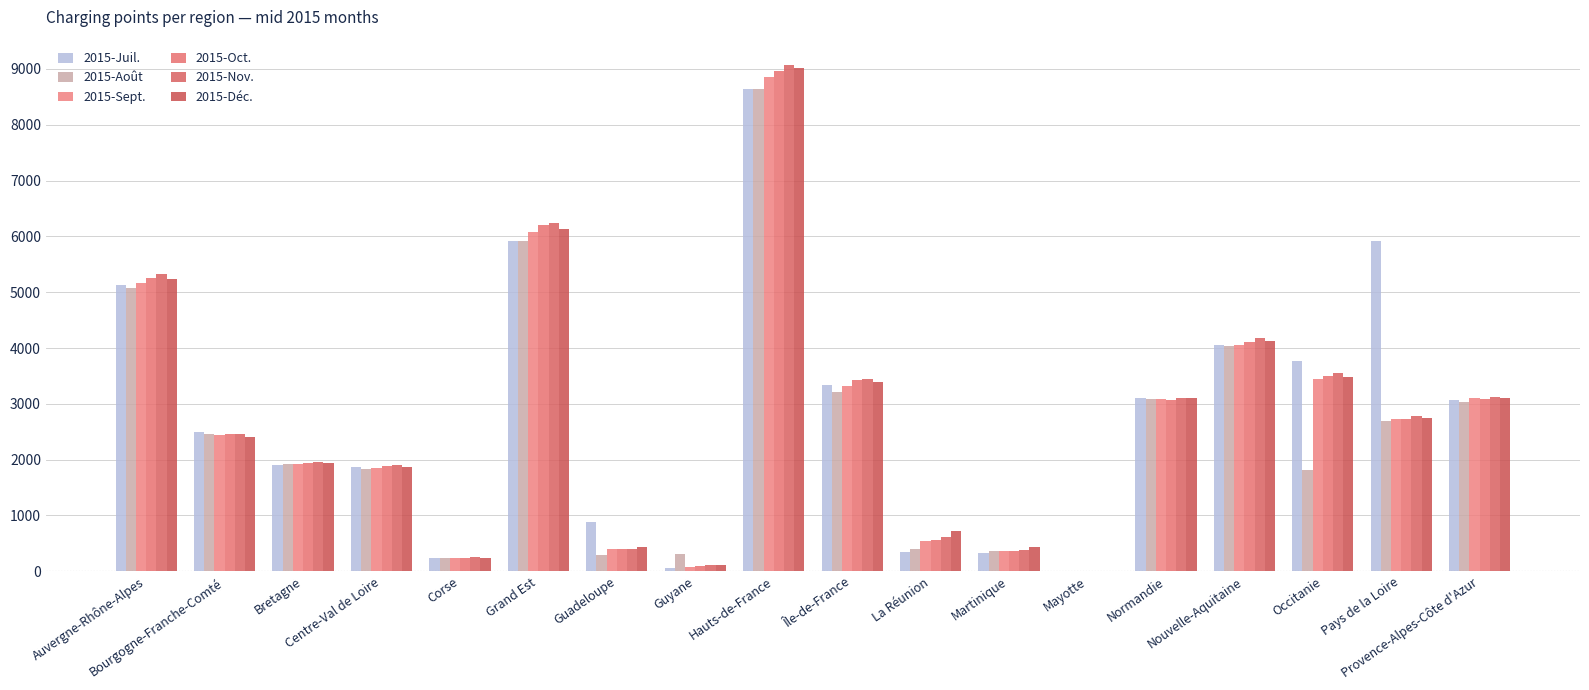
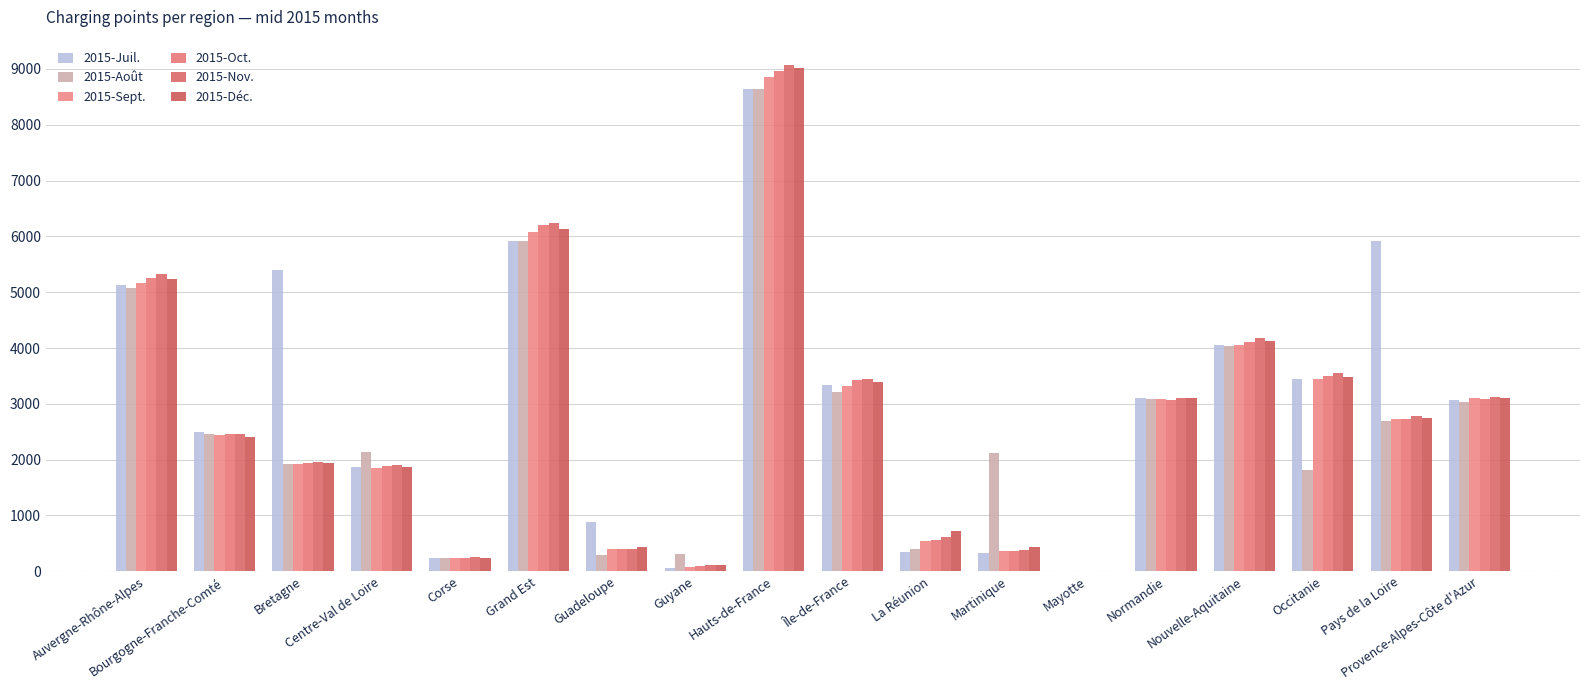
  {
    "2015-Juil.": {
      "Auvergne-Rhône-Alpes": 5100,
      "Bourgogne-Franche-Comté": 2500,
-     "Bretagne": 1900,
+     "Bretagne": 5400,
      "Centre-Val de Loire": 1900,
      "Corse": 200,
      "Grand Est": 5900,
      "Guadeloupe": 900,
      "Guyane": 100,
      "Hauts-de-France": 8600,
      "Île-de-France": 3300,
      "La Réunion": 300,
      "Martinique": 300,
      "Mayotte": 0,
      "Normandie": 3100,
      "Nouvelle-Aquitaine": 4100,
-     "Occitanie": 3800,
+     "Occitanie": 3400,
      "Pays de la Loire": 5900,
      "Provence-Alpes-Côte d'Azur": 3100
    },
    "2015-Août": {
      "Auvergne-Rhône-Alpes": 5100,
      "Bourgogne-Franche-Comté": 2500,
      "Bretagne": 1900,
-     "Centre-Val de Loire": 1800,
+     "Centre-Val de Loire": 2100,
      "Corse": 200,
      "Grand Est": 5900,
      "Guadeloupe": 300,
      "Guyane": 300,
      "Hauts-de-France": 8700,
      "Île-de-France": 3200,
      "La Réunion": 400,
-     "Martinique": 400,
+     "Martinique": 2100,
      "Mayotte": 0,
      "Normandie": 3100,
      "Nouvelle-Aquitaine": 4000,
      "Occitanie": 1800,
      "Pays de la Loire": 2700,
      "Provence-Alpes-Côte d'Azur": 3000
    }
  }
